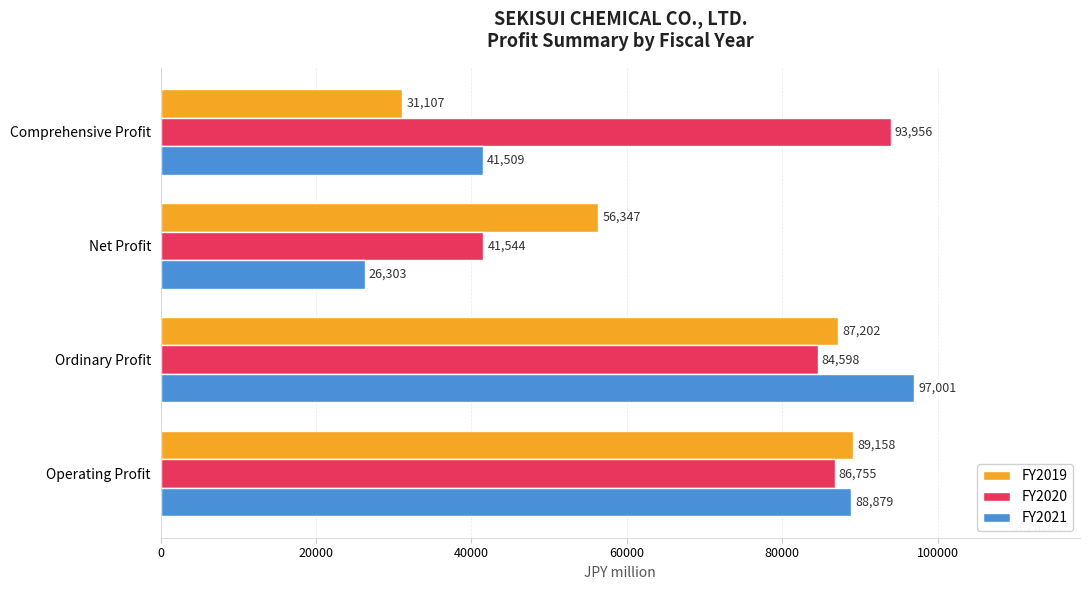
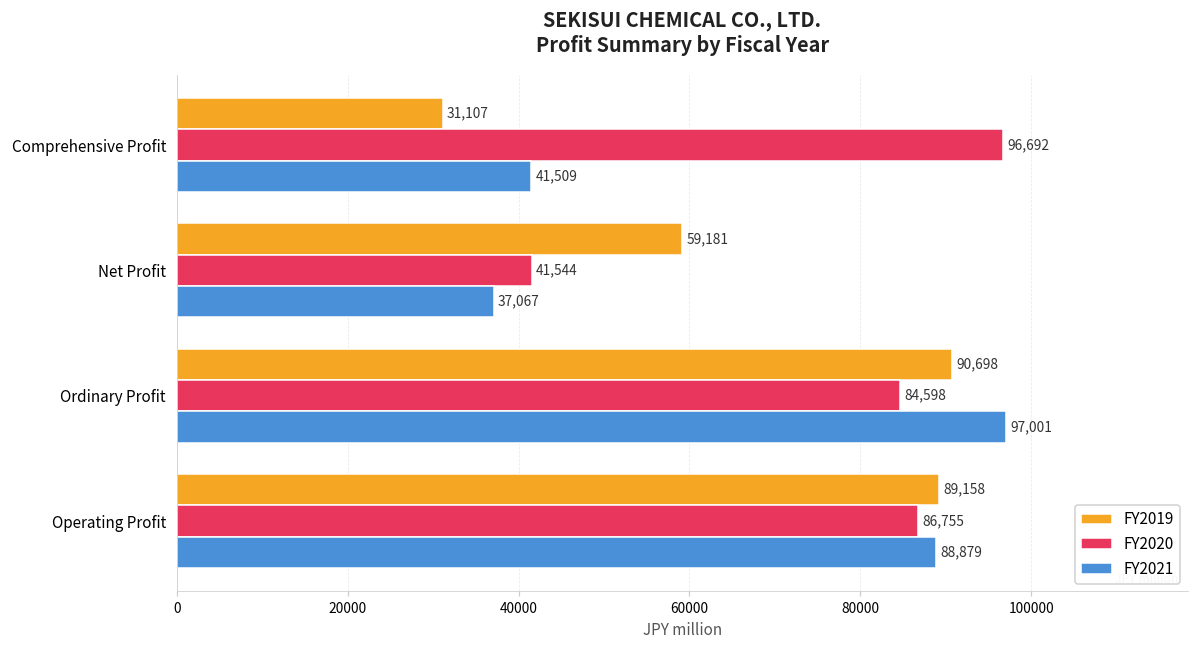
  {
    "FY2019": {
      "Comprehensive Profit": "31,107",
-     "Net Profit": "56,347",
-     "Ordinary Profit": "87,202",
+     "Net Profit": "59,181",
+     "Ordinary Profit": "90,698",
      "Operating Profit": "89,158"
    },
    "FY2020": {
-     "Comprehensive Profit": "93,956",
+     "Comprehensive Profit": "96,692",
      "Net Profit": "41,544",
      "Ordinary Profit": "84,598",
      "Operating Profit": "86,755"
    },
    "FY2021": {
      "Comprehensive Profit": "41,509",
-     "Net Profit": "26,303",
+     "Net Profit": "37,067",
      "Ordinary Profit": "97,001",
      "Operating Profit": "88,879"
    }
  }
